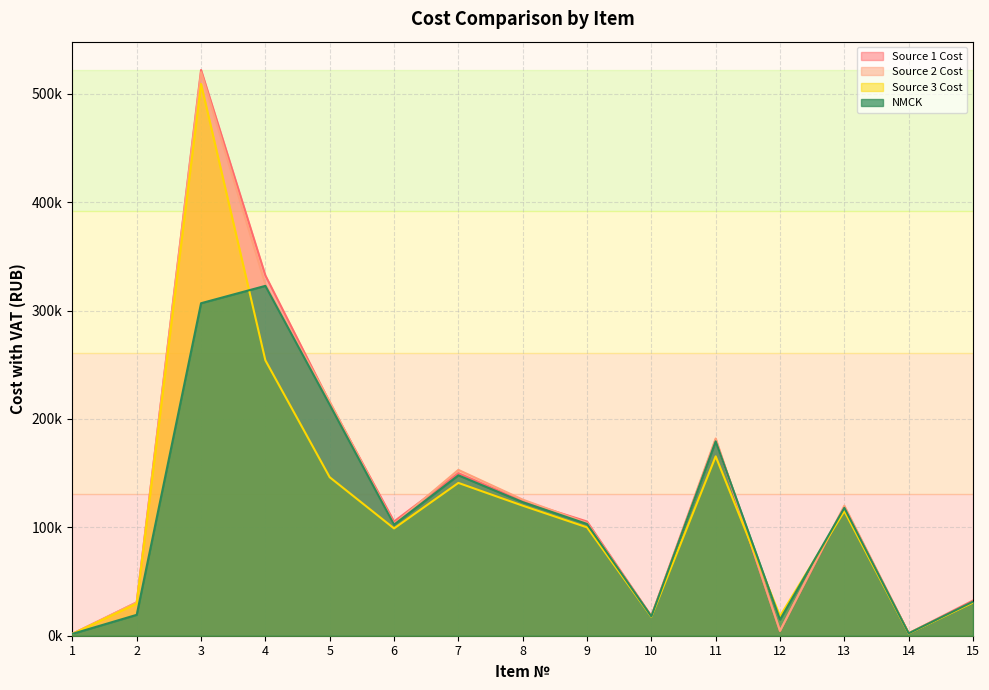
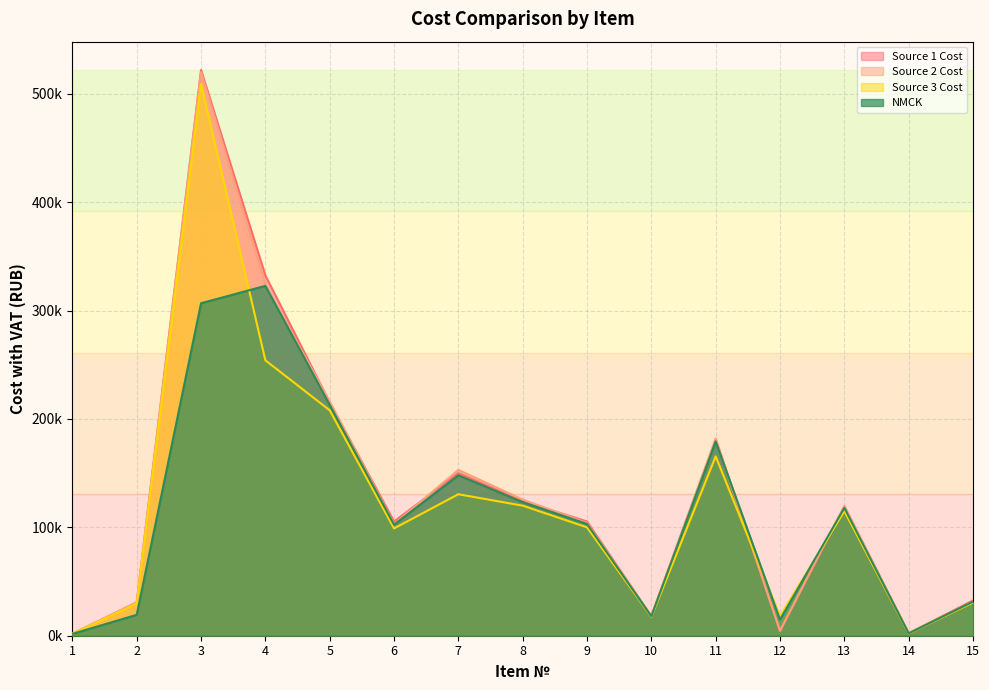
  {
    "Source 3 Cost": {
      "3": 509000,
      "4": 254000,
-     "5": 146000,
+     "5": 208000,
      "6": 99000,
-     "7": 141000,
+     "7": 131000,
      "8": 120000,
      "9": 100000,
      "11": 165000,
      "12": 18000,
      "13": 115000
    },
    "NMCK": {
      "2": 19000,
      "3": 307000,
      "12": 15000
    }
  }
